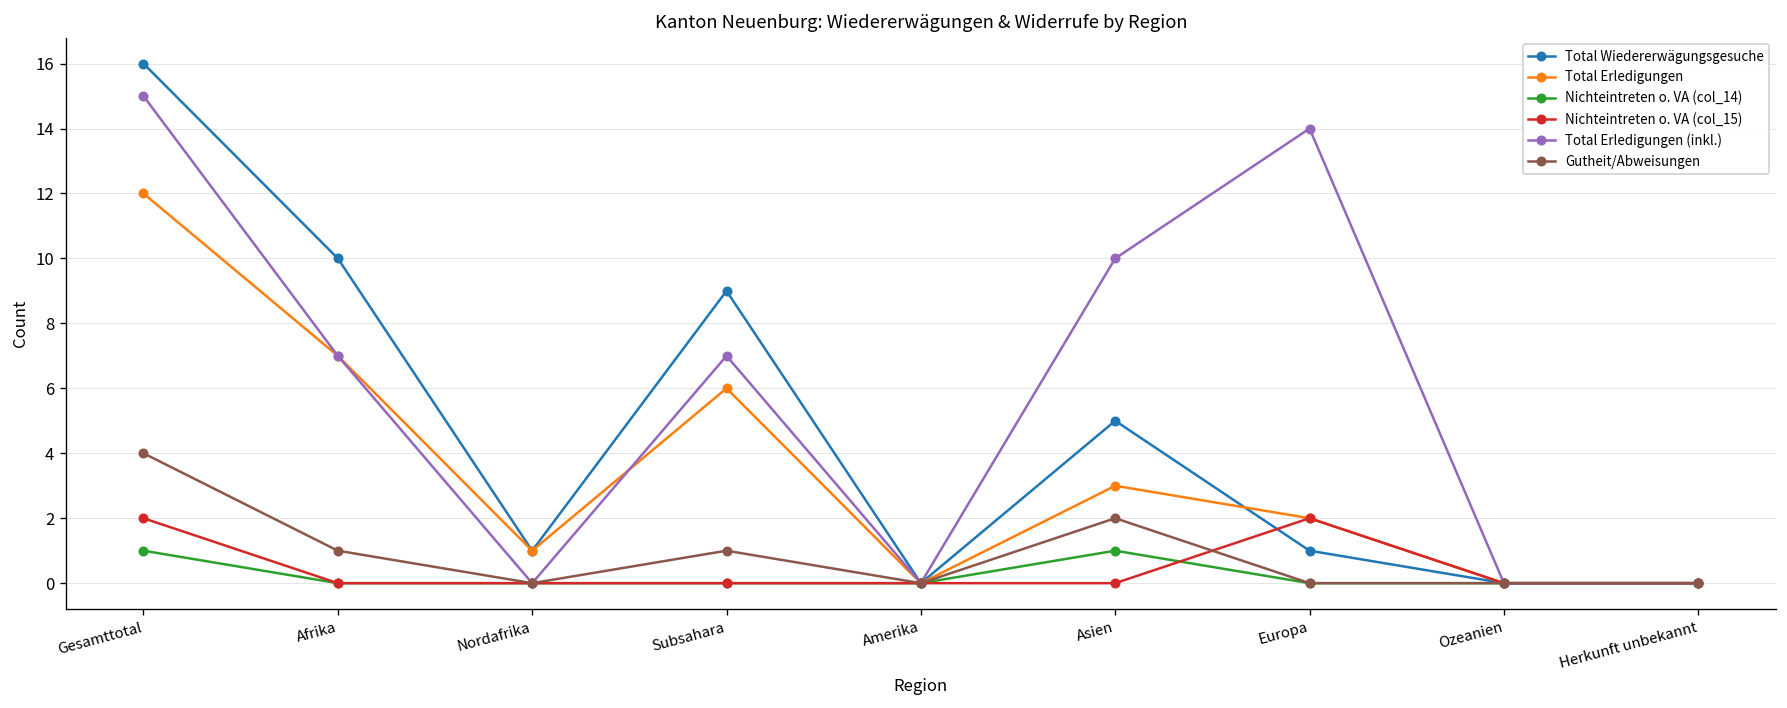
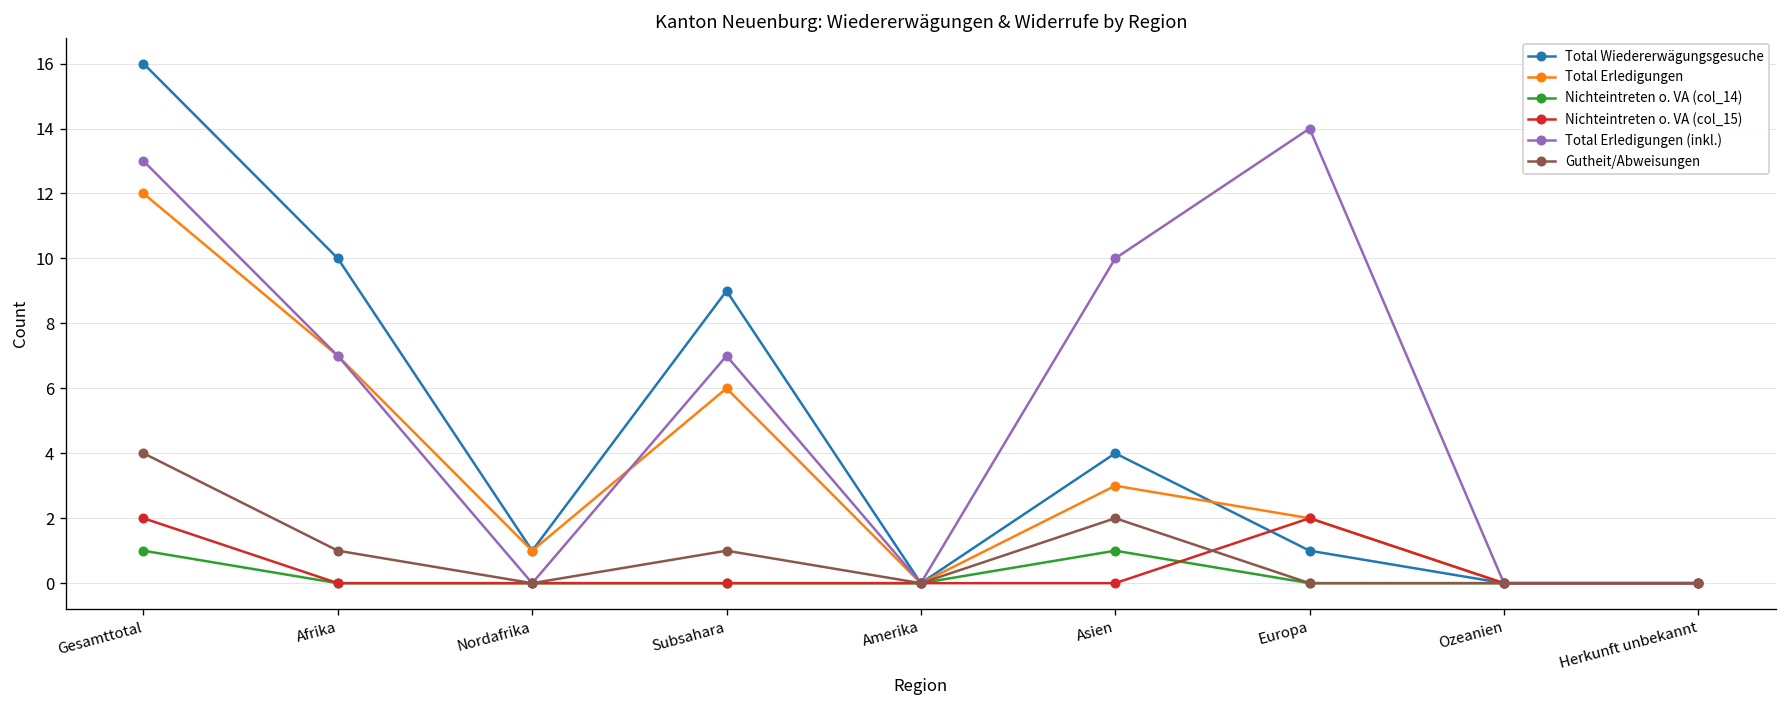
  {
    "Total Wiedererwägungsgesuche": {
      "Gesamttotal": 16,
      "Afrika": 10,
      "Subsahara": 9,
-     "Asien": 5,
+     "Asien": 4,
      "Europa": 1
    },
    "Total Erledigungen": {
      "Gesamttotal": 12,
      "Subsahara": 6,
      "Asien": 3
    },
    "Nichteintreten o. VA (col_14)": {
      "Gesamttotal": 1,
      "Asien": 1
    },
    "Nichteintreten o. VA (col_15)": {
      "Gesamttotal": 2,
      "Asien": 0
    },
    "Total Erledigungen (inkl.)": {
-     "Gesamttotal": 15,
+     "Gesamttotal": 13,
      "Subsahara": 7,
      "Asien": 10,
      "Europa": 14
    },
    "Gutheit/Abweisungen": {
      "Gesamttotal": 4,
      "Afrika": 1,
      "Subsahara": 1,
      "Asien": 2
    }
  }
